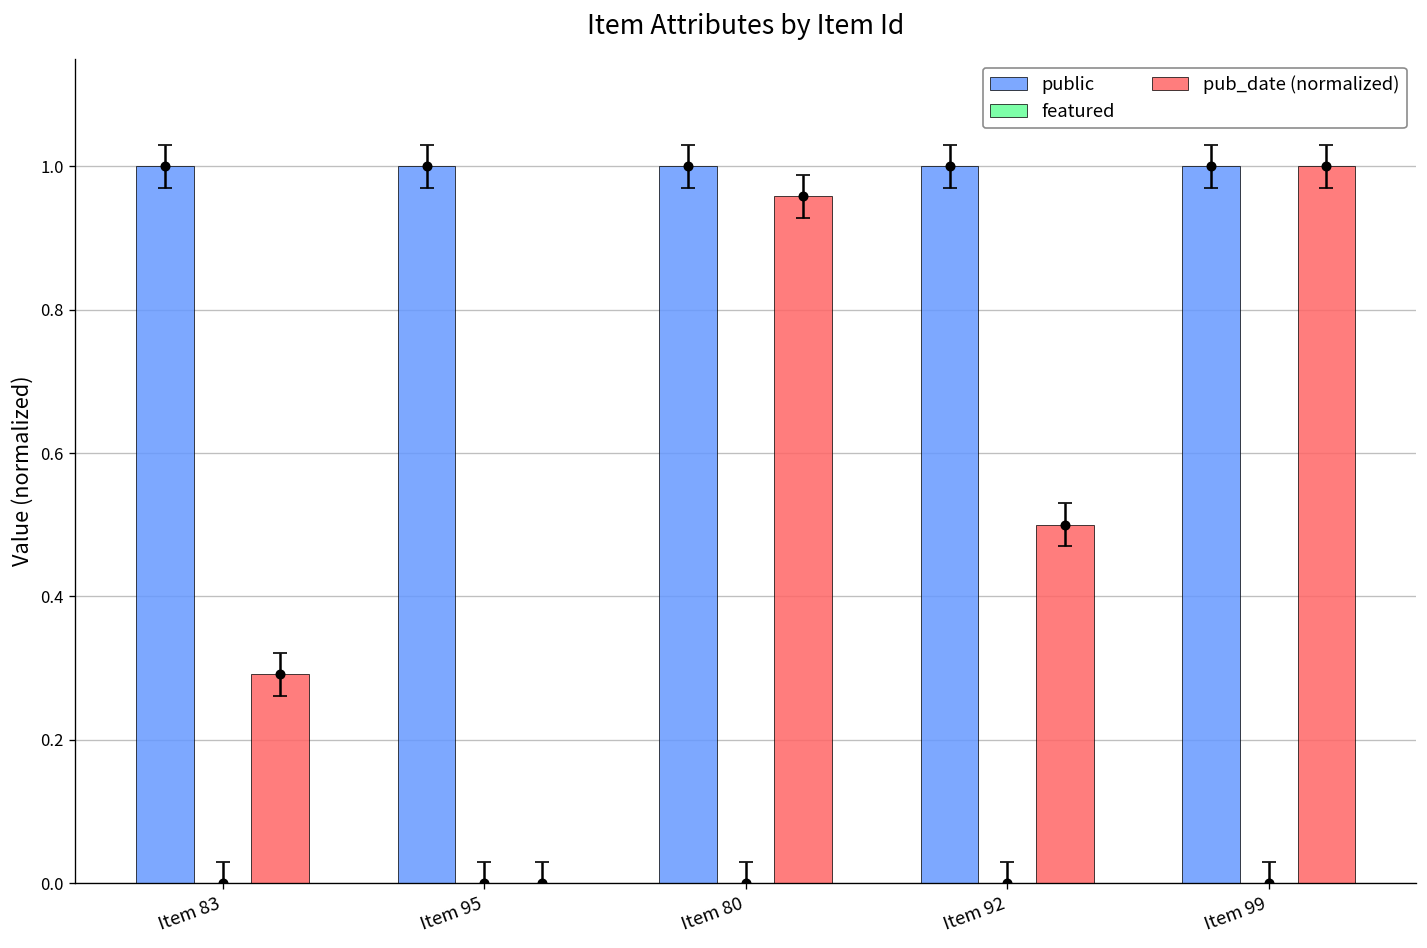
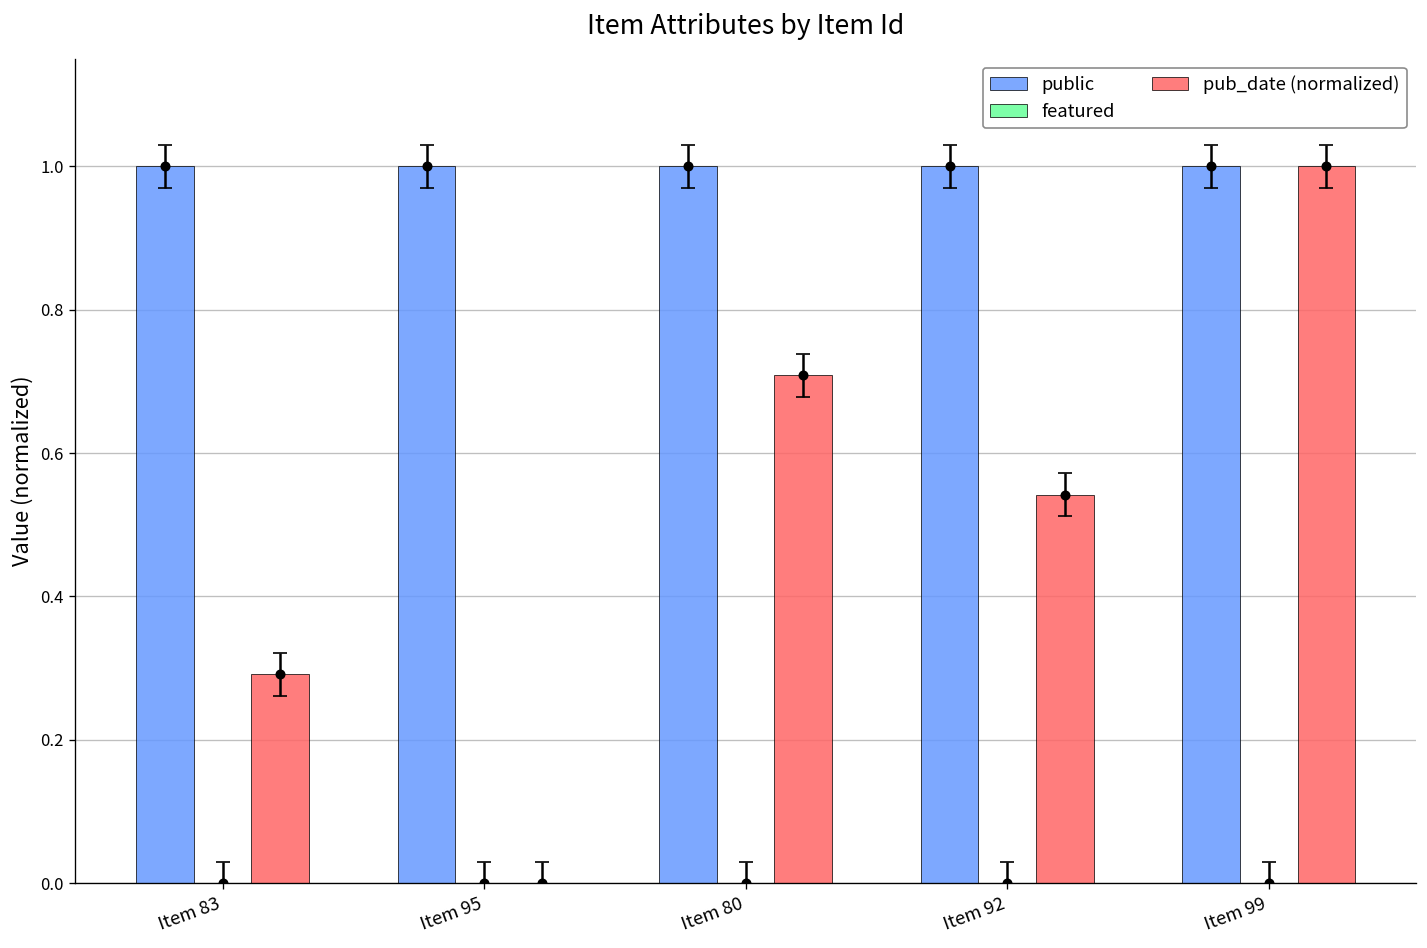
  {
    "public": {
      "Item 83": 1.00,
      "Item 95": 1.00,
      "Item 80": 1.00,
      "Item 92": 1.00,
      "Item 99": 1.00
    },
    "featured": {
      "Item 83": 0.00,
      "Item 95": 0.00,
      "Item 80": 0.00,
      "Item 92": 0.00,
      "Item 99": 0.00
    },
    "pub_date (normalized)": {
      "Item 83": 0.29,
      "Item 95": 0.00,
-     "Item 80": 0.96,
-     "Item 92": 0.50,
+     "Item 80": 0.71,
+     "Item 92": 0.54,
      "Item 99": 1.00
    }
  }
